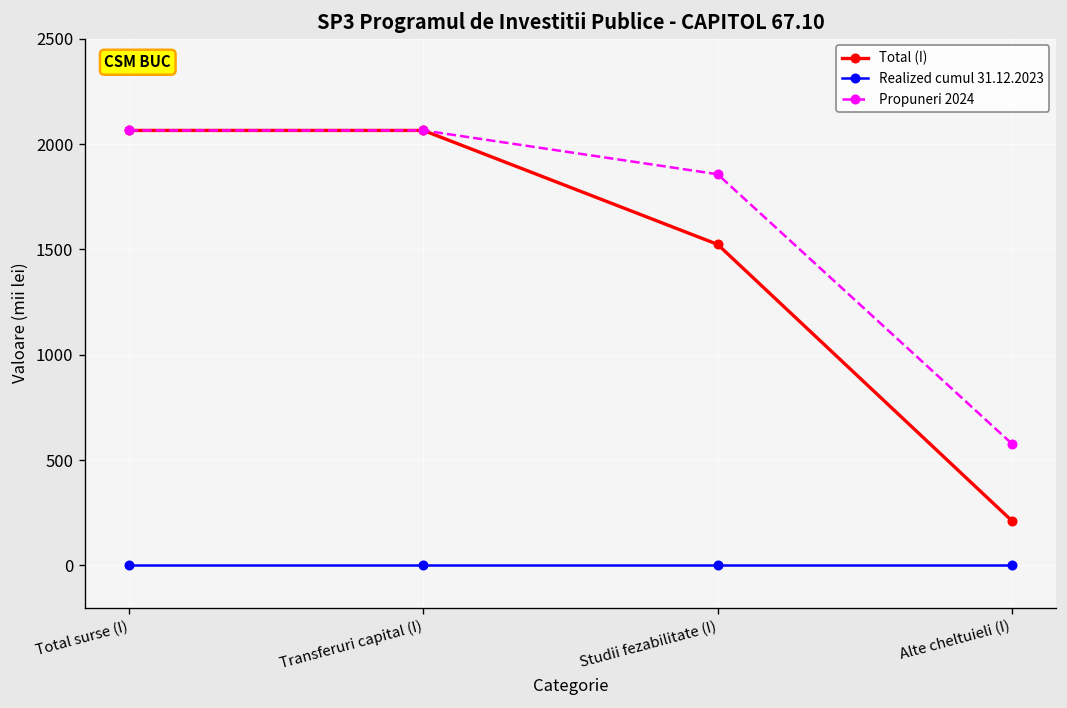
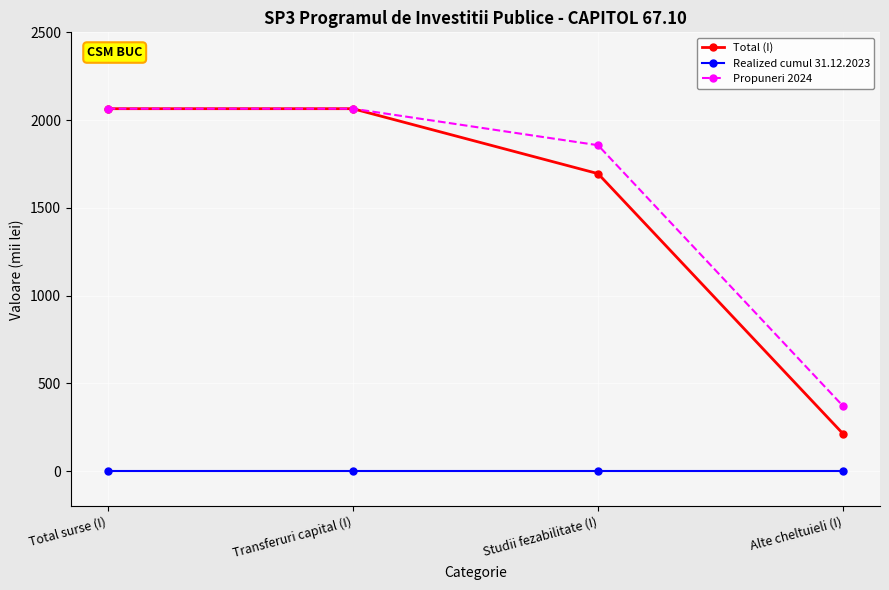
  {
    "Total (I)": {
-     "Studii fezabilitate (I)": 1520,
+     "Studii fezabilitate (I)": 1700,
      "Alte cheltuieli (I)": 210
    },
    "Realized cumul 31.12.2023": {
      "Total surse (I)": 0,
      "Transferuri capital (I)": 0,
      "Studii fezabilitate (I)": 0,
      "Alte cheltuieli (I)": 0
    },
    "Propuneri 2024": {
      "Studii fezabilitate (I)": 1860,
-     "Alte cheltuieli (I)": 580
+     "Alte cheltuieli (I)": 370
    }
  }
